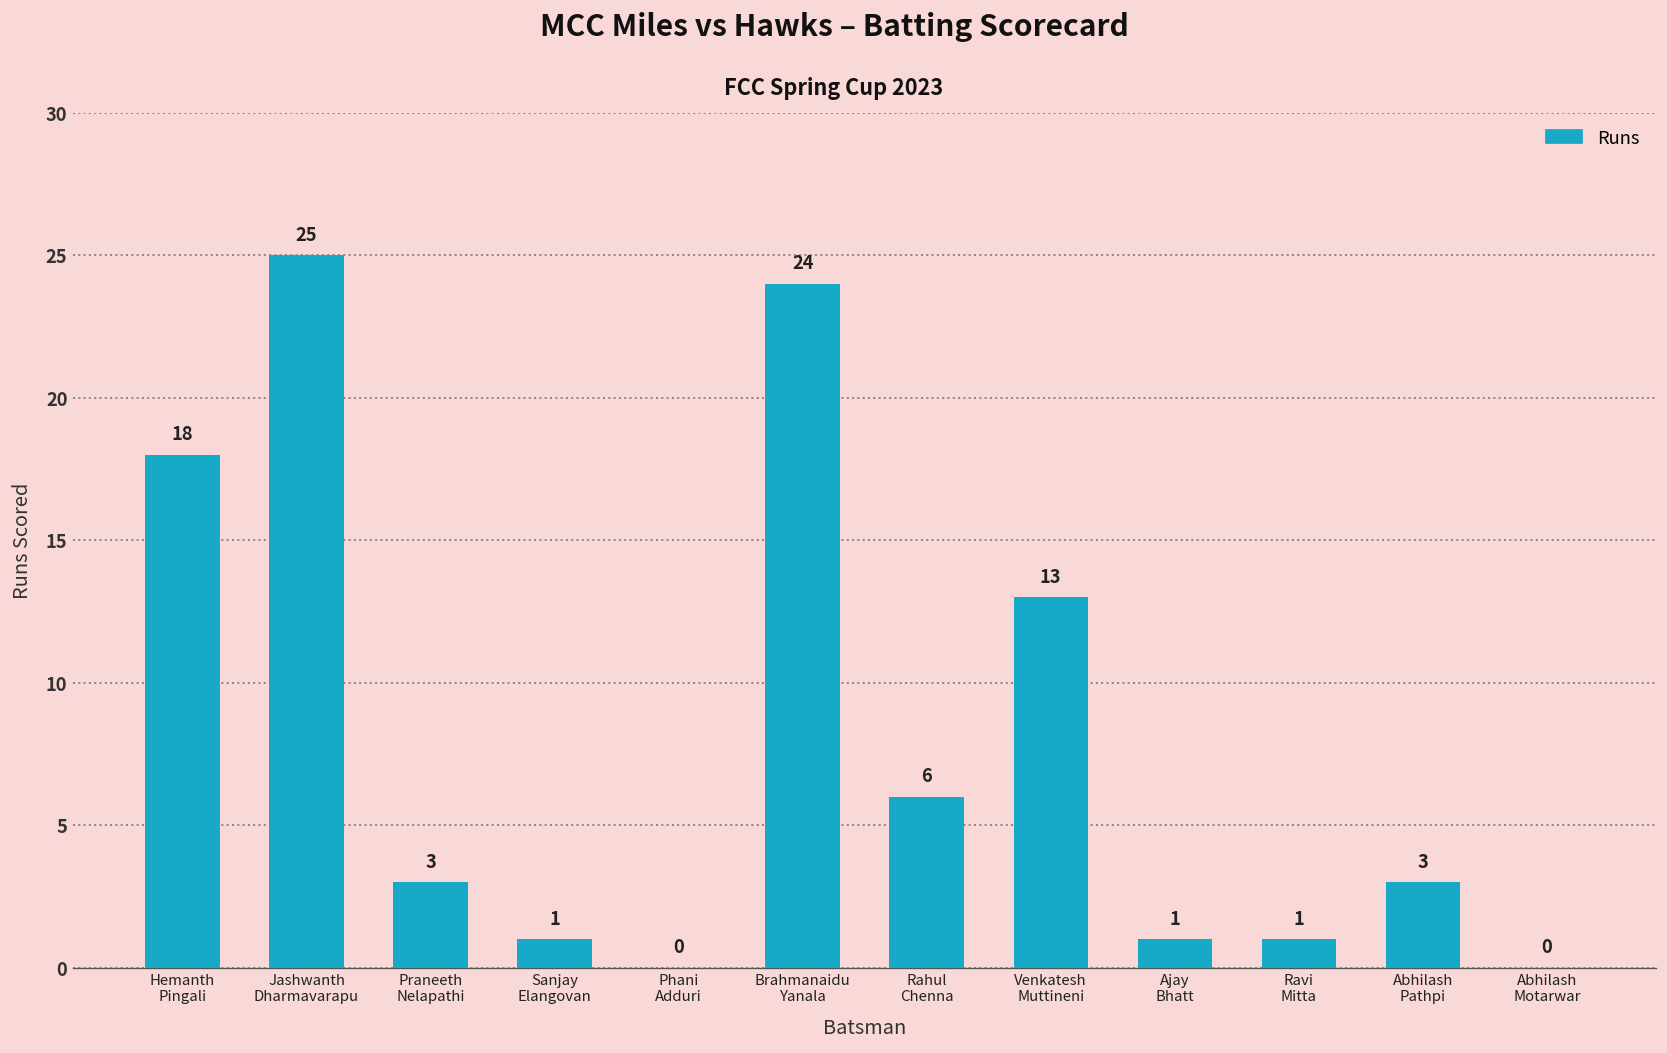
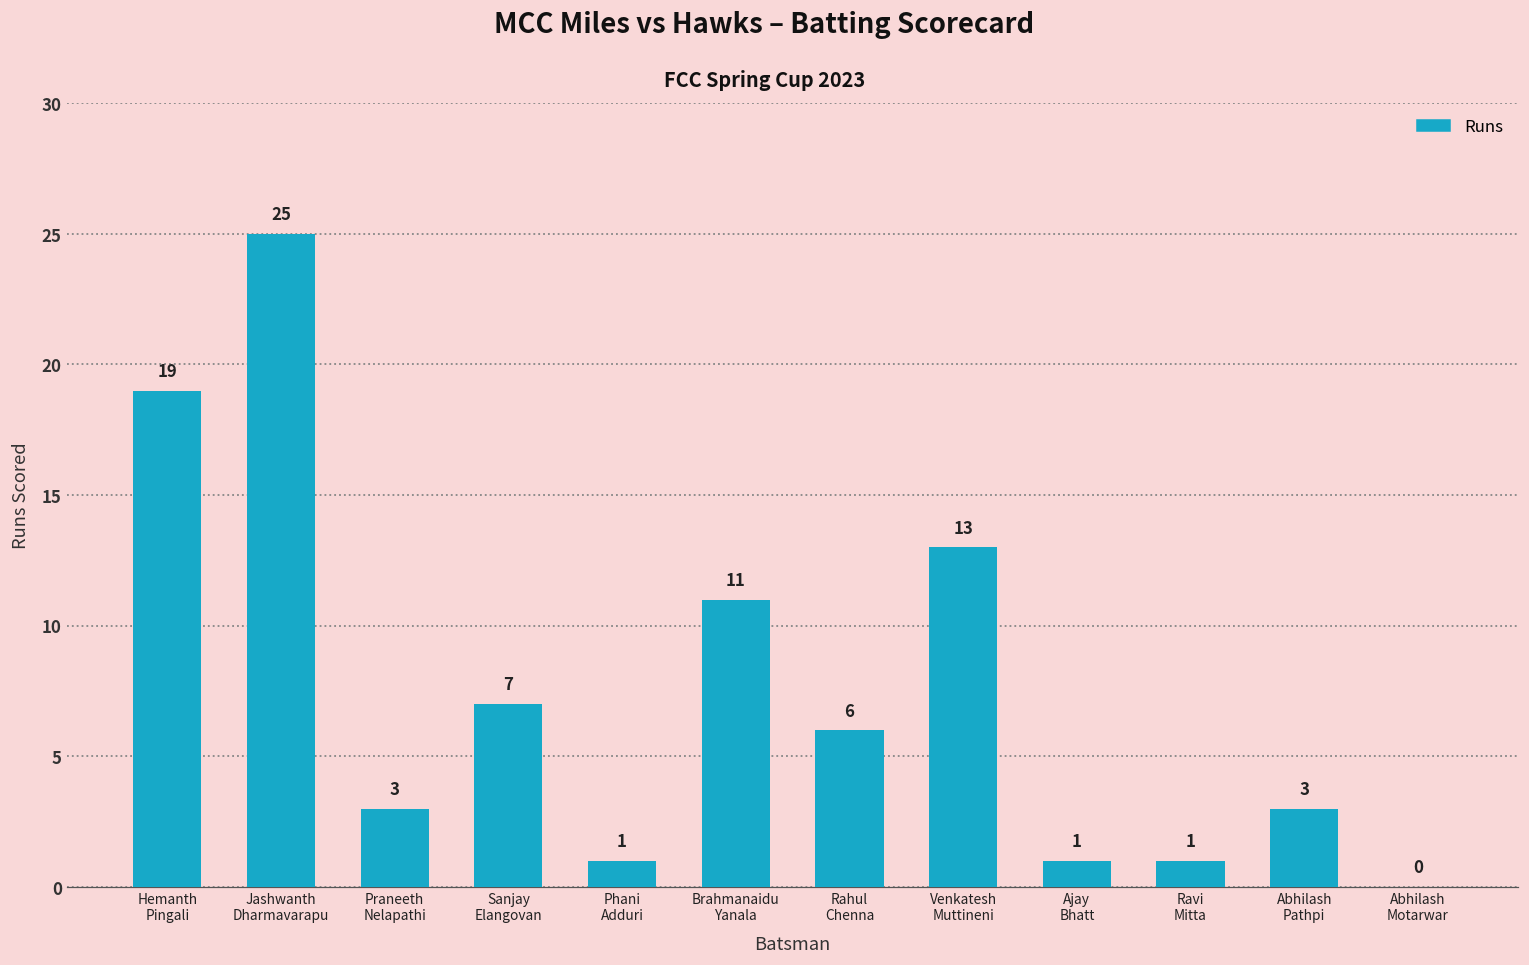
  {
-   "Hemanth Pingali": 18,
+   "Hemanth Pingali": 19,
    "Jashwanth Dharmavarapu": 25,
    "Praneeth Nelapathi": 3,
-   "Sanjay Elangovan": 1,
-   "Phani Adduri": 0,
-   "Brahmanaidu Yanala": 24,
+   "Sanjay Elangovan": 7,
+   "Phani Adduri": 1,
+   "Brahmanaidu Yanala": 11,
    "Rahul Chenna": 6,
    "Venkatesh Muttineni": 13,
    "Ajay Bhatt": 1,
    "Ravi Mitta": 1,
    "Abhilash Pathpi": 3,
    "Abhilash Motarwar": 0
  }
